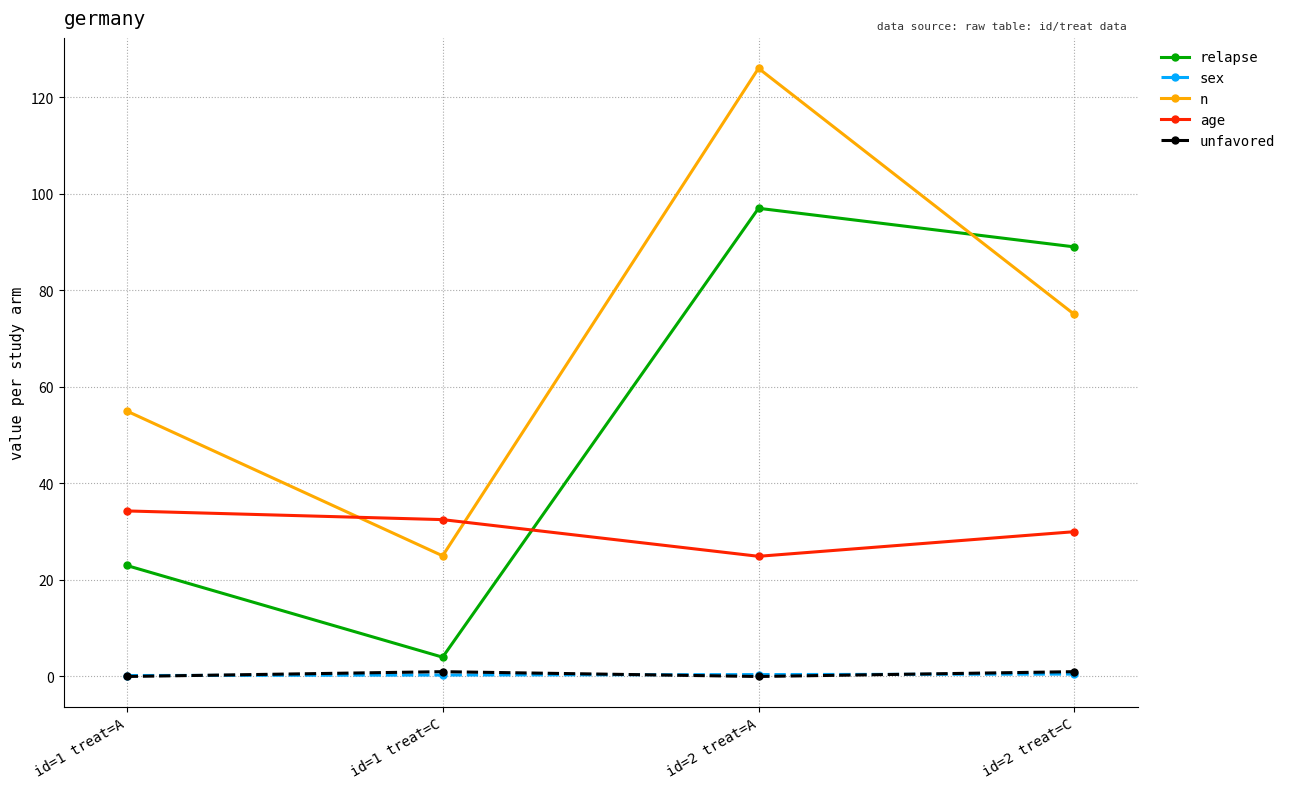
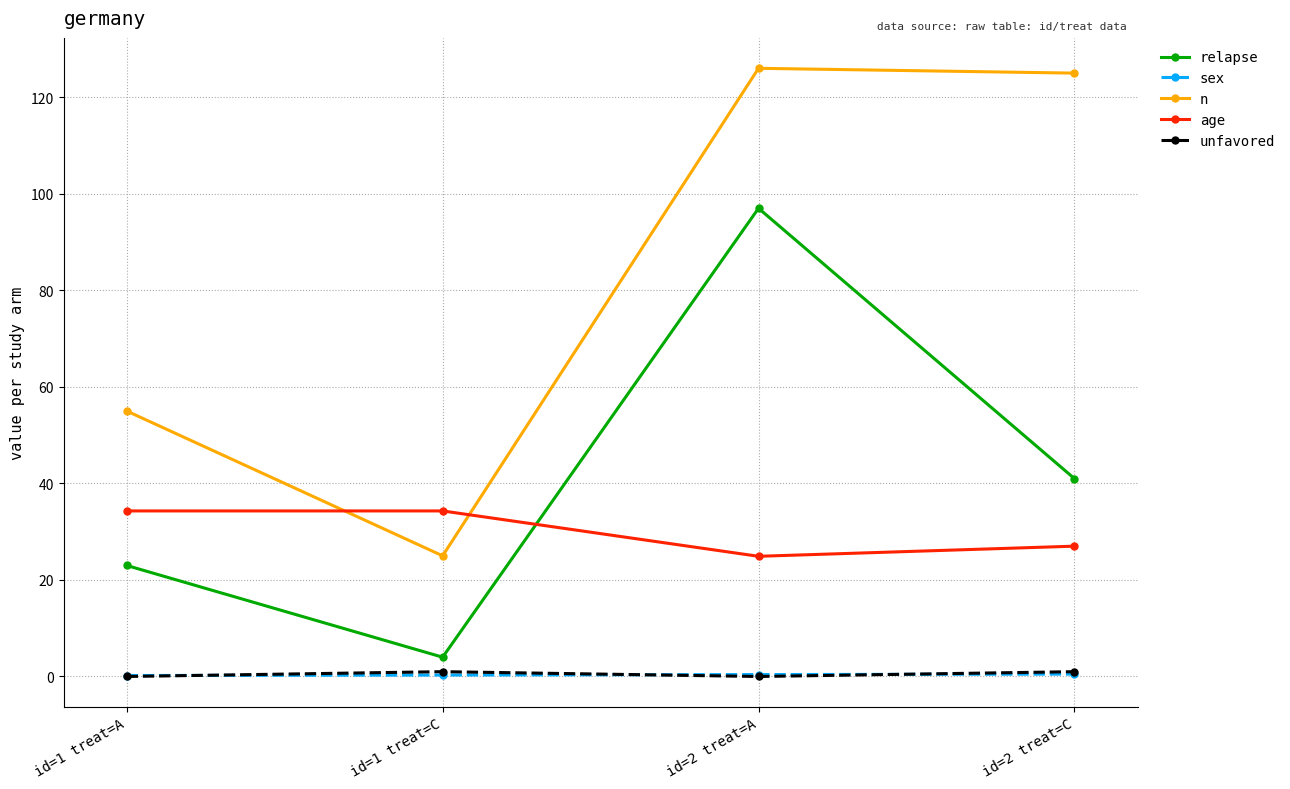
  {
    "relapse": {
      "id=1 treat=A": 23,
      "id=1 treat=C": 4,
      "id=2 treat=A": 97,
-     "id=2 treat=C": 89
+     "id=2 treat=C": 41
    },
    "sex": {
      "id=1 treat=C": 0
    },
    "n": {
      "id=1 treat=A": 55,
      "id=1 treat=C": 25,
      "id=2 treat=A": 126,
-     "id=2 treat=C": 75
+     "id=2 treat=C": 125
    },
    "age": {
      "id=1 treat=A": 34,
-     "id=1 treat=C": 33,
+     "id=1 treat=C": 34,
      "id=2 treat=A": 25,
-     "id=2 treat=C": 30
+     "id=2 treat=C": 27
    },
    "unfavored": {
      "id=1 treat=C": 1
    }
  }
